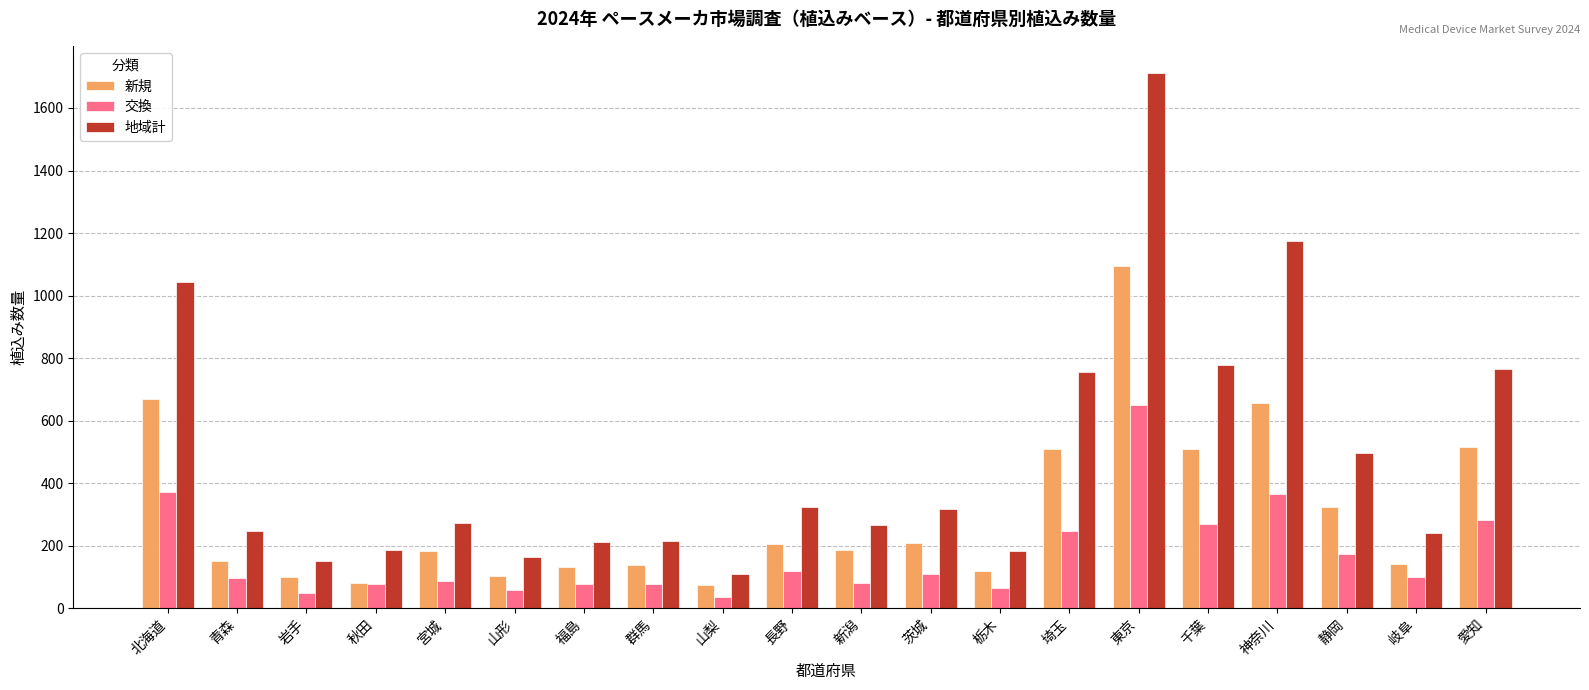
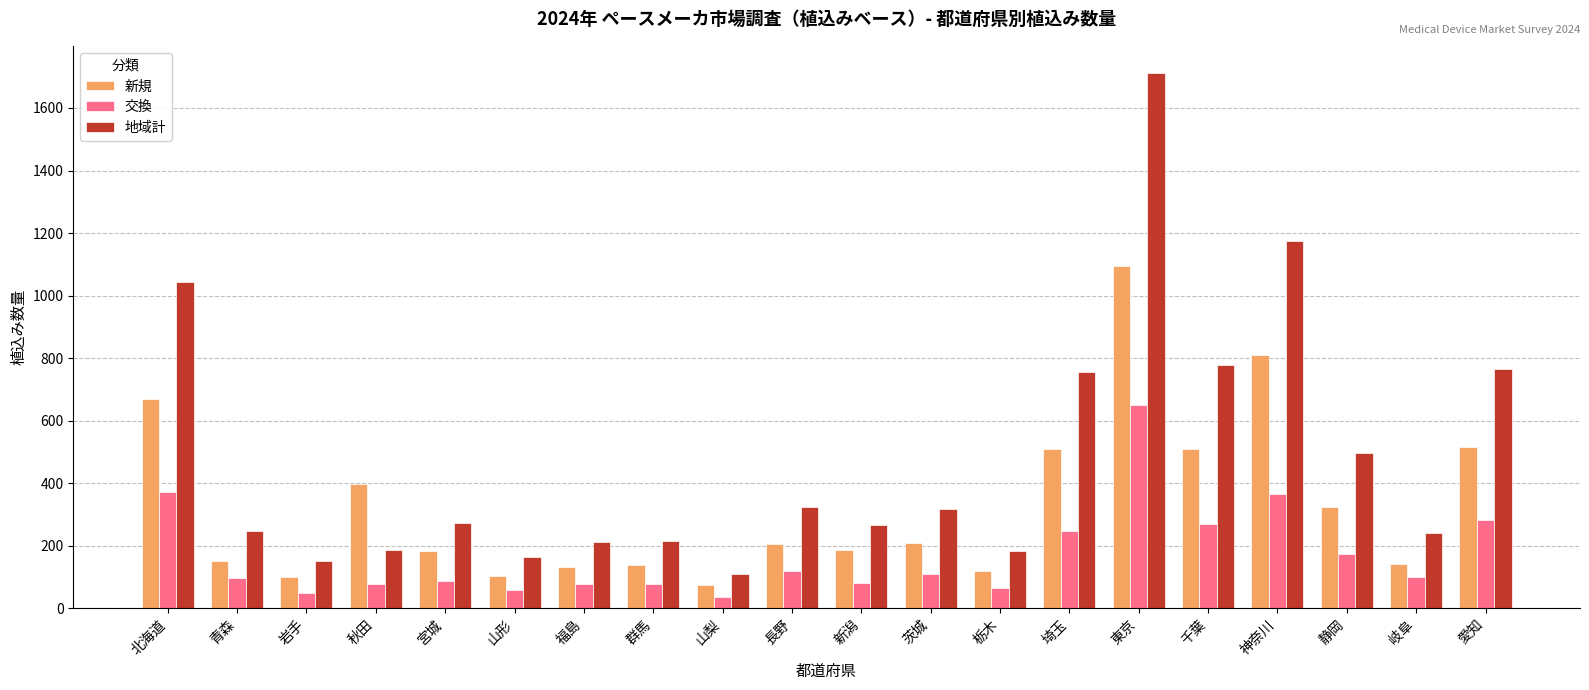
  {
    "新規": {
      "北海道": 670,
      "青森": 150,
      "岩手": 100,
-     "秋田": 80,
+     "秋田": 400,
      "宮城": 190,
      "山形": 110,
      "福島": 130,
      "群馬": 140,
      "山梨": 70,
      "長野": 210,
      "新潟": 190,
      "茨城": 210,
      "栃木": 120,
      "埼玉": 510,
      "東京": 1100,
      "千葉": 510,
-     "神奈川": 660,
+     "神奈川": 810,
      "静岡": 320,
      "岐阜": 140,
      "愛知": 520
    },
    "交換": {
      "北海道": 370,
      "青森": 100,
      "岩手": 50,
      "秋田": 80,
      "宮城": 90,
      "山形": 60,
      "福島": 80,
      "群馬": 80,
      "山梨": 40,
      "長野": 120,
      "新潟": 80,
      "茨城": 110,
      "栃木": 60,
      "埼玉": 250,
      "東京": 650,
      "千葉": 270,
      "神奈川": 370,
      "静岡": 180,
      "岐阜": 100,
      "愛知": 280
    },
    "地域計": {
      "北海道": 1040,
      "青森": 250,
      "岩手": 150,
      "秋田": 190,
      "宮城": 270,
      "山形": 170,
      "福島": 210,
      "群馬": 220,
      "山梨": 110,
      "長野": 330,
      "新潟": 270,
      "茨城": 320,
      "栃木": 180,
      "埼玉": 760,
      "東京": 1710,
      "千葉": 780,
      "神奈川": 1170,
      "静岡": 500,
      "岐阜": 240,
      "愛知": 770
    }
  }
